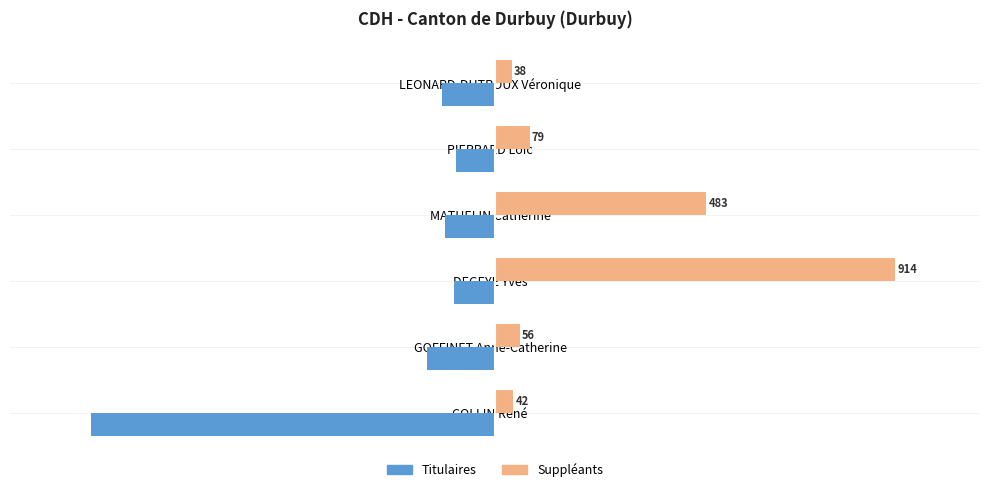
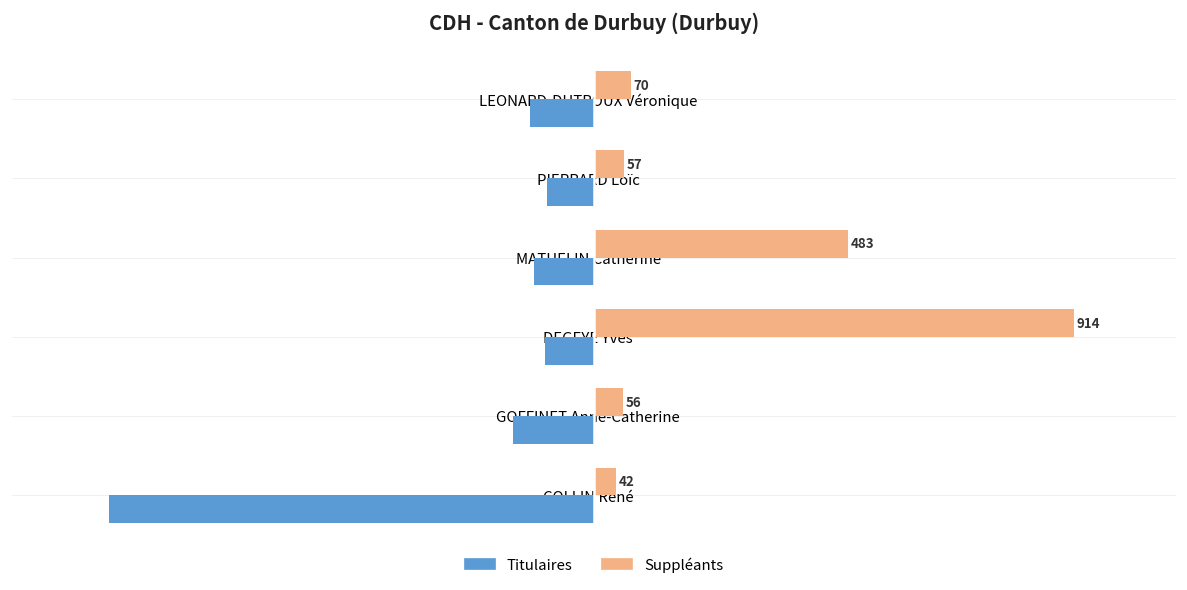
  {
    "Suppléants": {
-     "LEONARD-DUTROUX Véronique": 38,
-     "PIERRARD Loïc": 79,
+     "LEONARD-DUTROUX Véronique": 70,
+     "PIERRARD Loïc": 57,
      "MATHELIN Catherine": 483,
      "DEGEYE Yves": 914,
      "GOFFINET Anne-Catherine": 56,
      "COLLIN René": 42
    }
  }
